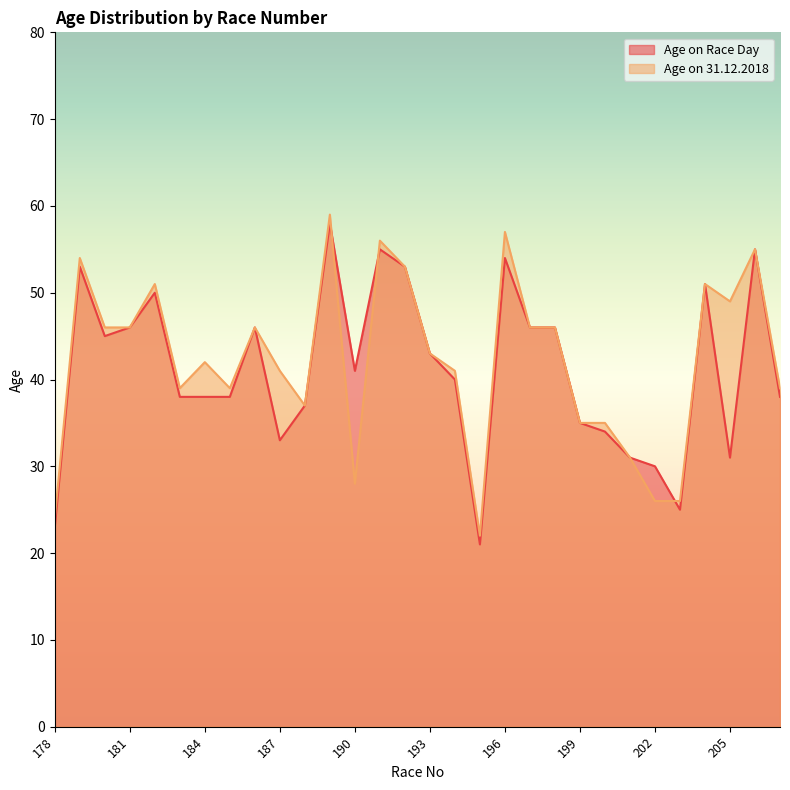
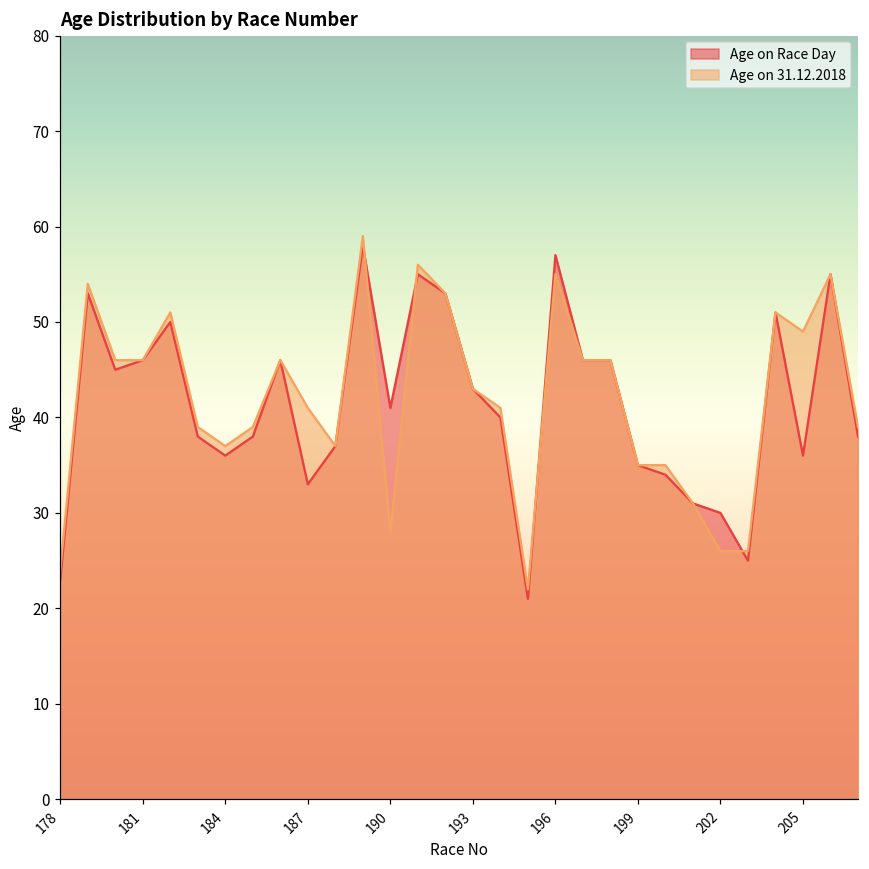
  {
    "Age on Race Day": {
      "178": 23,
-     "184": 38,
+     "184": 36,
      "187": 33,
      "190": 41,
-     "196": 54,
+     "196": 57,
      "202": 30,
-     "205": 31
+     "205": 36
    },
    "Age on 31.12.2018": {
      "178": 24,
-     "184": 42,
+     "184": 37,
      "187": 41,
      "190": 28,
-     "196": 57,
+     "196": 55,
      "202": 26,
      "205": 49
    }
  }
